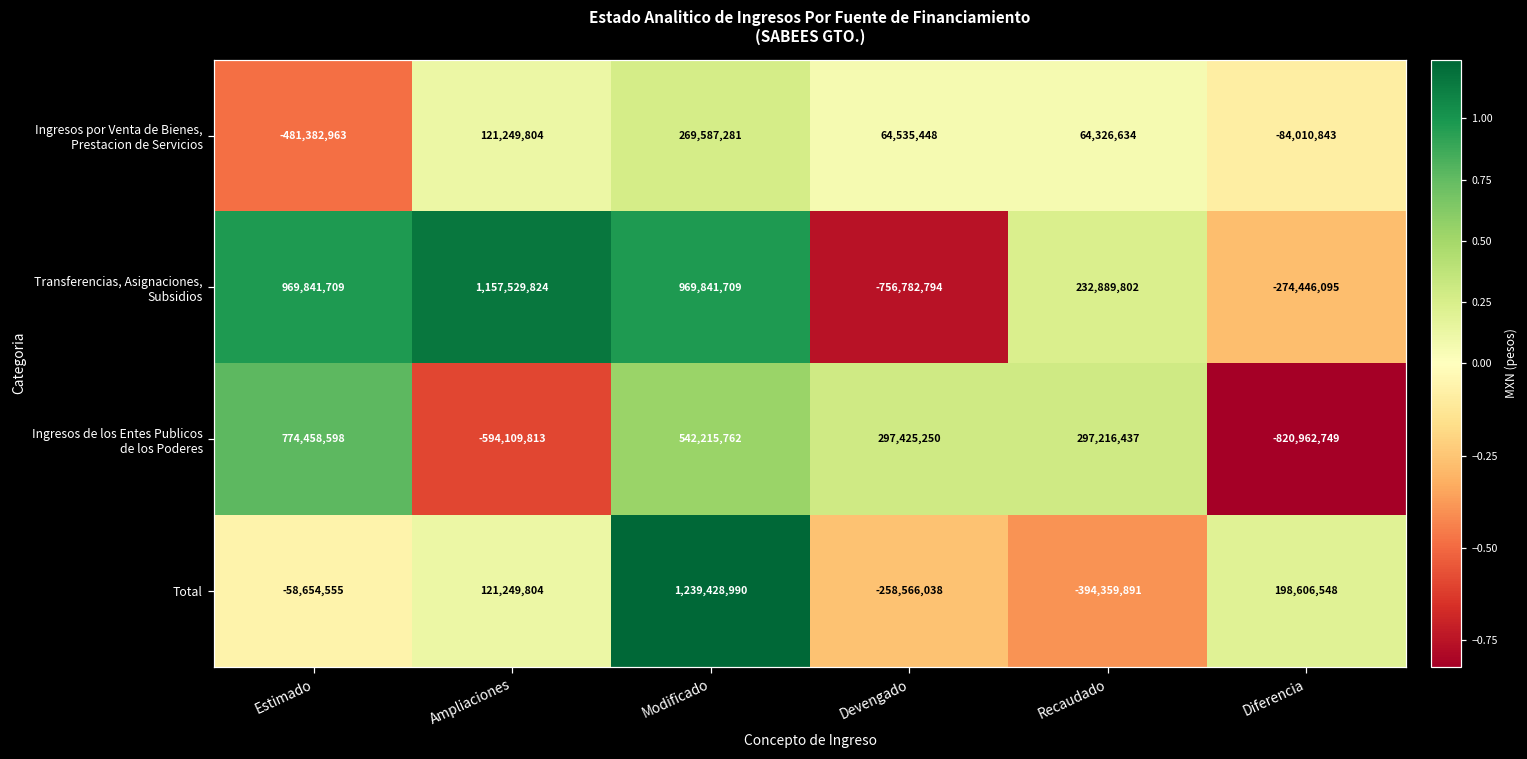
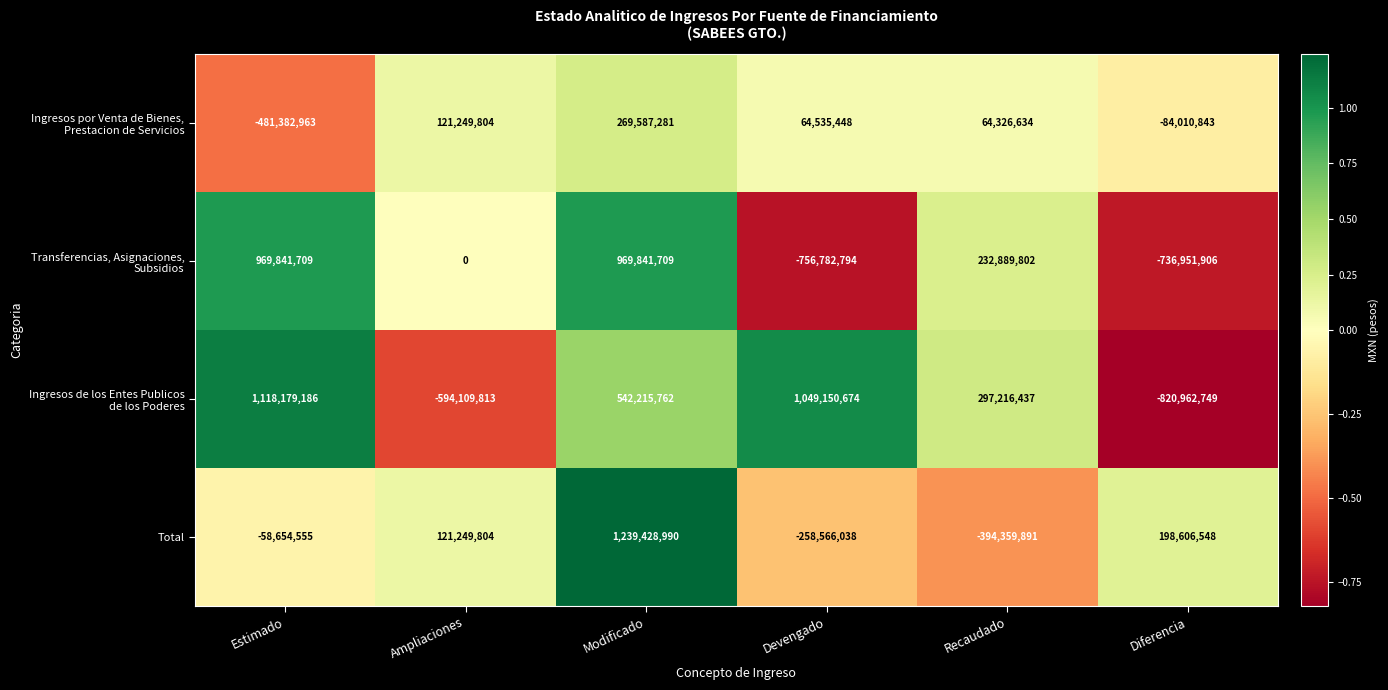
  {
    "Ingresos por Venta de Bienes, Prestacion de Servicios": {
      "Estimado": "-481,382,963",
      "Ampliaciones": "121,249,804",
      "Modificado": "269,587,281",
      "Devengado": "64,535,448",
      "Recaudado": "64,326,634",
      "Diferencia": "-84,010,843"
    },
    "Transferencias, Asignaciones, Subsidios": {
      "Estimado": "969,841,709",
-     "Ampliaciones": "1,157,529,824",
+     "Ampliaciones": "0",
      "Modificado": "969,841,709",
      "Devengado": "-756,782,794",
      "Recaudado": "232,889,802",
-     "Diferencia": "-274,446,095"
+     "Diferencia": "-736,951,906"
    },
    "Ingresos de los Entes Publicos de los Poderes": {
-     "Estimado": "774,458,598",
+     "Estimado": "1,118,179,186",
      "Ampliaciones": "-594,109,813",
      "Modificado": "542,215,762",
-     "Devengado": "297,425,250",
+     "Devengado": "1,049,150,674",
      "Recaudado": "297,216,437",
      "Diferencia": "-820,962,749"
    },
    "Total": {
      "Estimado": "-58,654,555",
      "Ampliaciones": "121,249,804",
      "Modificado": "1,239,428,990",
      "Devengado": "-258,566,038",
      "Recaudado": "-394,359,891",
      "Diferencia": "198,606,548"
    }
  }
